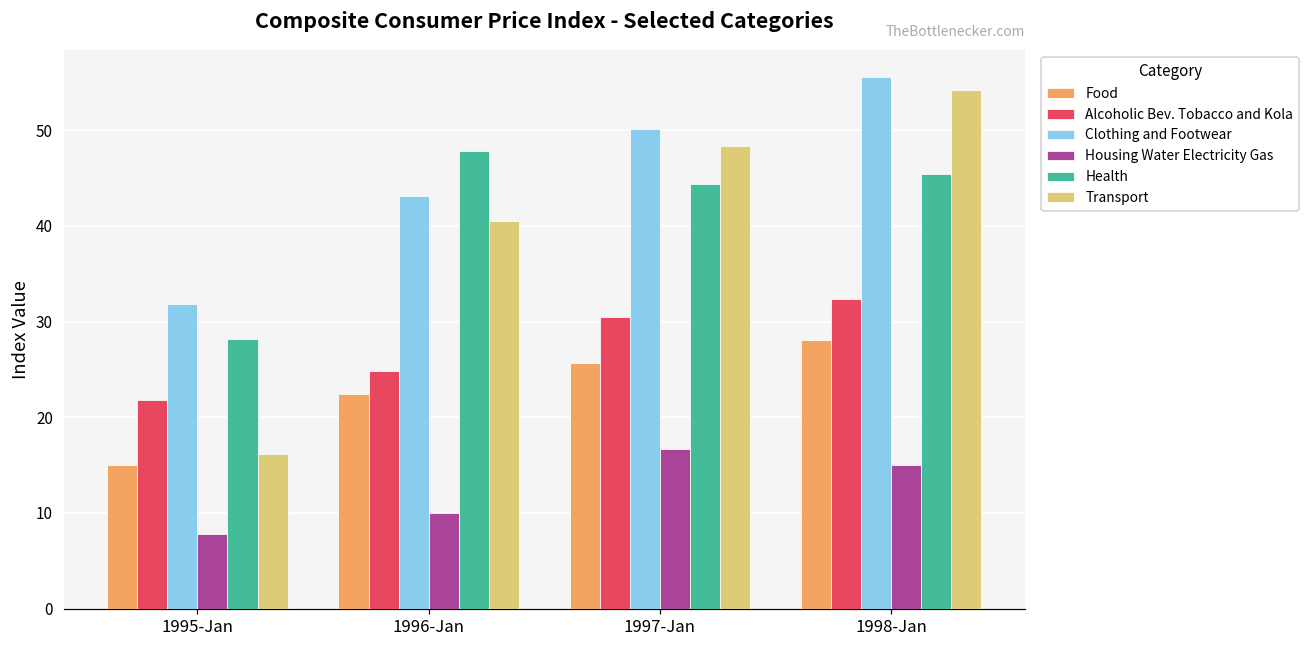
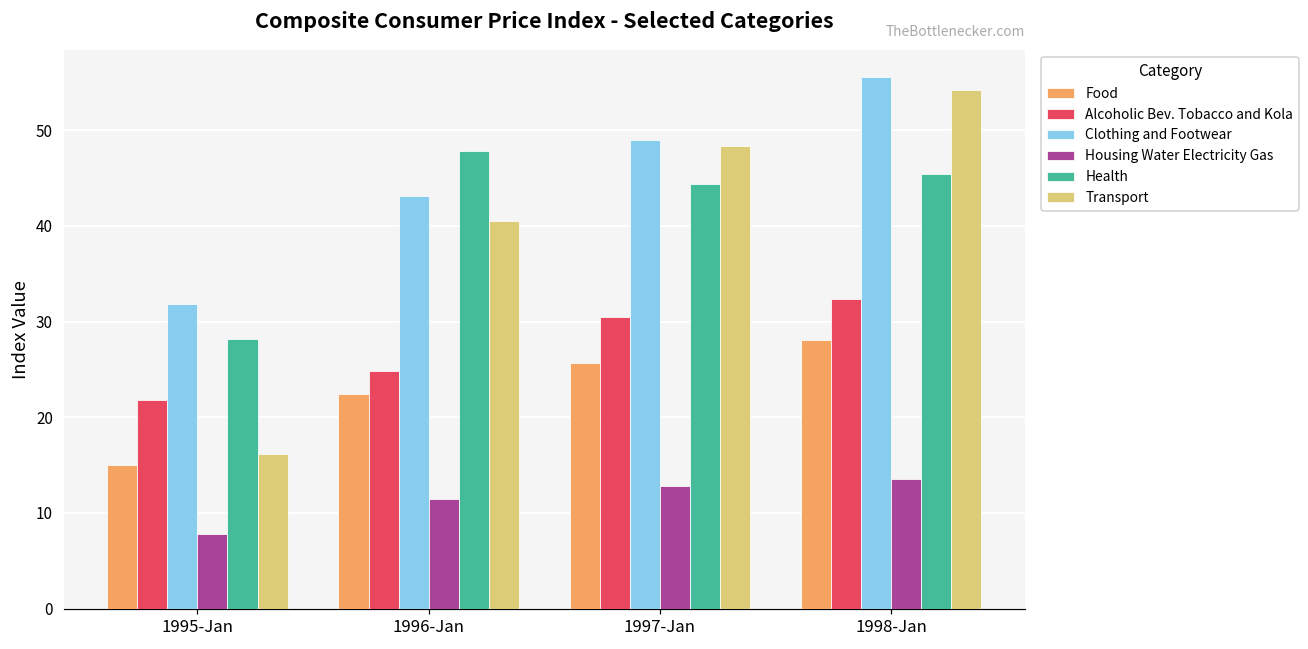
  {
    "Alcoholic Bev. Tobacco and Kola": {
      "1995-Jan": 22,
      "1996-Jan": 25,
      "1997-Jan": 30,
      "1998-Jan": 32
    },
    "Clothing and Footwear": {
      "1995-Jan": 32,
      "1996-Jan": 43,
-     "1997-Jan": 50,
+     "1997-Jan": 49,
      "1998-Jan": 56
    },
    "Housing Water Electricity Gas": {
      "1995-Jan": 8,
-     "1996-Jan": 10,
-     "1997-Jan": 17,
-     "1998-Jan": 15
+     "1996-Jan": 11,
+     "1997-Jan": 13,
+     "1998-Jan": 14
    },
    "Health": {
      "1995-Jan": 28,
      "1996-Jan": 48,
      "1997-Jan": 44,
      "1998-Jan": 45
    }
  }
